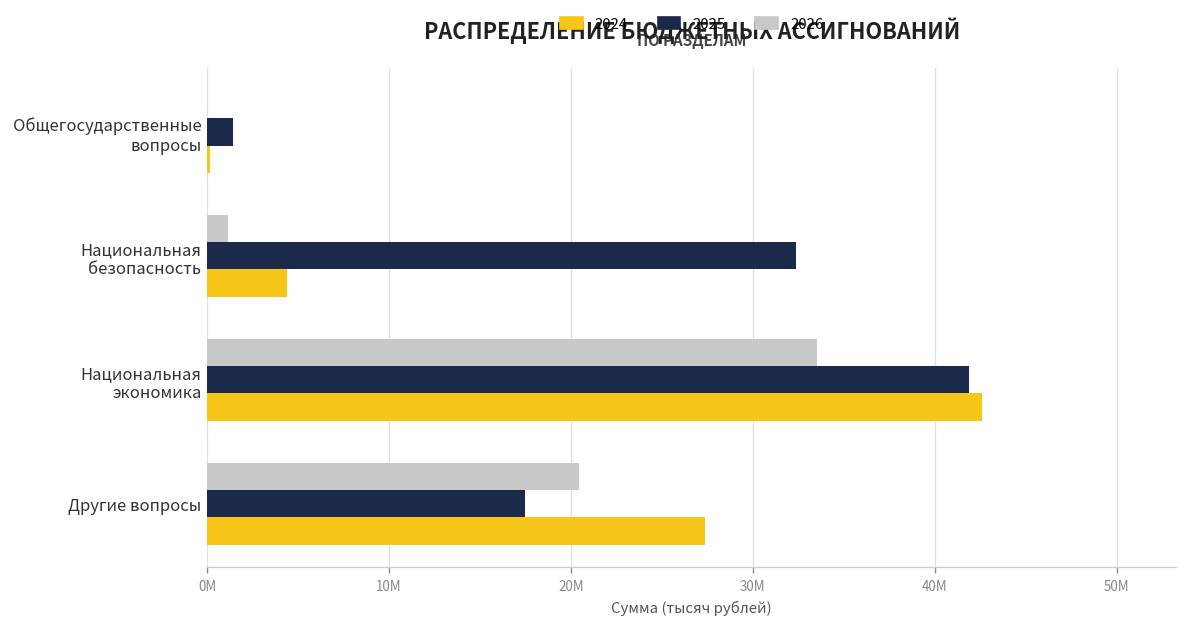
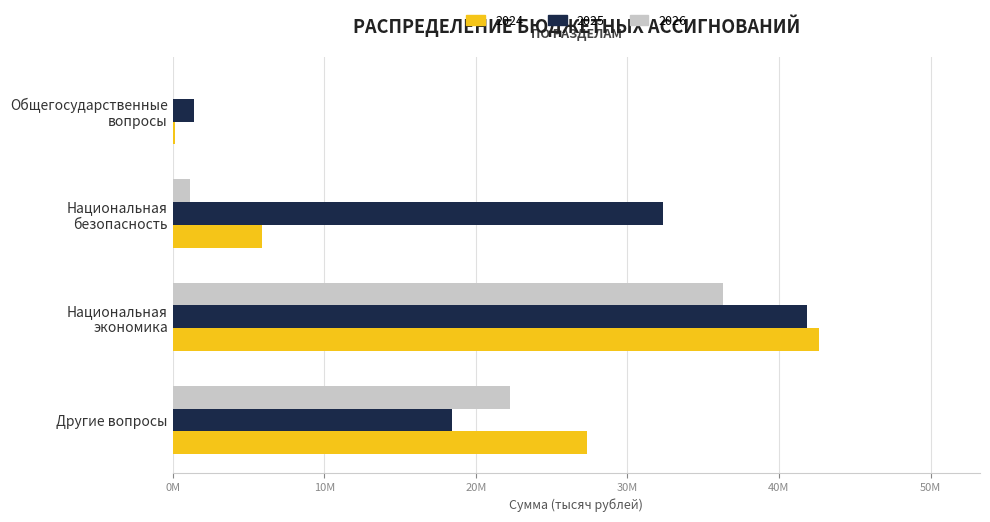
  {
    "2024": {
-     "Национальная безопасность": 4400000,
+     "Национальная безопасность": 5900000,
      "Национальная экономика": 42600000,
      "Другие вопросы": 27400000
    },
    "2025": {
      "Общегосударственные вопросы": 1400000,
      "Национальная безопасность": 32400000,
      "Национальная экономика": 41900000,
-     "Другие вопросы": 17500000
+     "Другие вопросы": 18400000
    },
    "2026": {
      "Общегосударственные вопросы": 0,
      "Национальная безопасность": 1100000,
-     "Национальная экономика": 33500000,
-     "Другие вопросы": 20400000
+     "Национальная экономика": 36300000,
+     "Другие вопросы": 22300000
    }
  }
